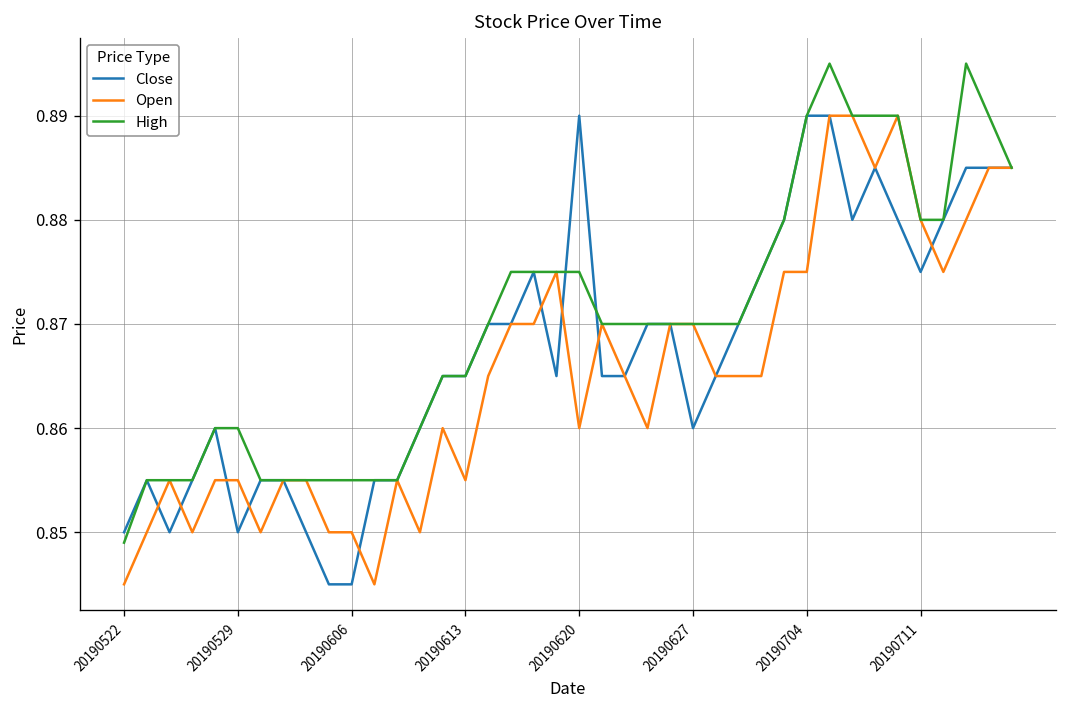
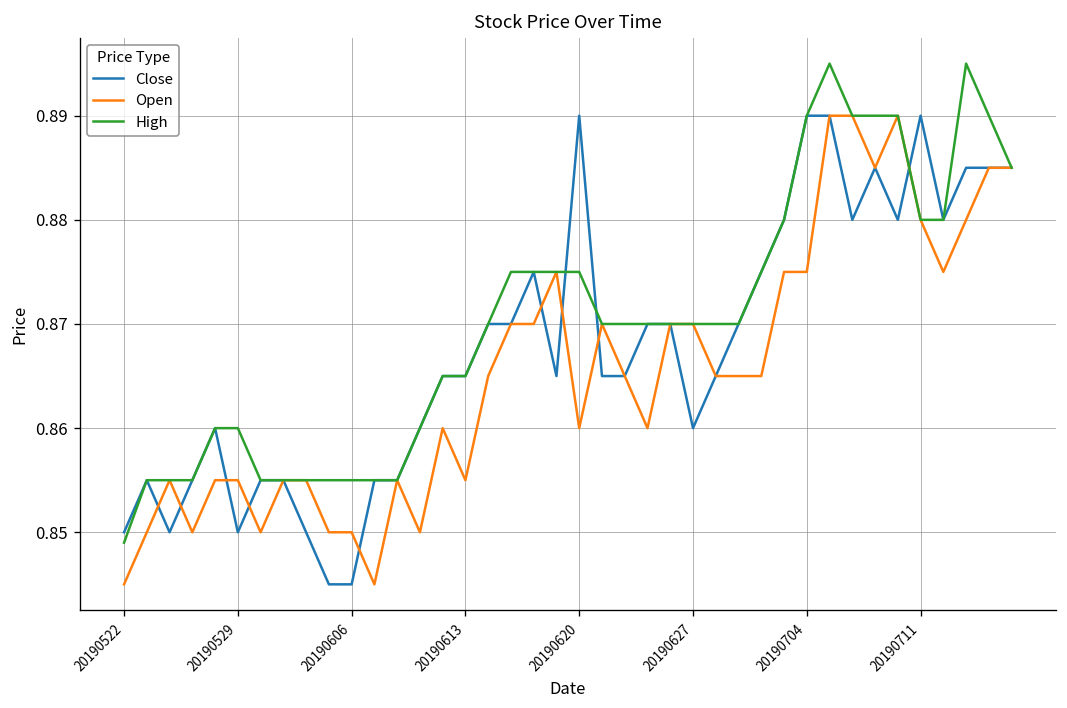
  {
    "Close": {
      "20190522": 0.850,
      "20190529": 0.850,
      "20190606": 0.845,
      "20190620": 0.890,
      "20190627": 0.860,
-     "20190711": 0.875
+     "20190711": 0.890
    },
    "Open": {
      "20190522": 0.845,
      "20190529": 0.855,
      "20190606": 0.850,
      "20190613": 0.855,
      "20190620": 0.860,
      "20190704": 0.875
    },
    "High": {
      "20190522": 0.849,
      "20190529": 0.860,
      "20190606": 0.855,
      "20190620": 0.875
    }
  }
